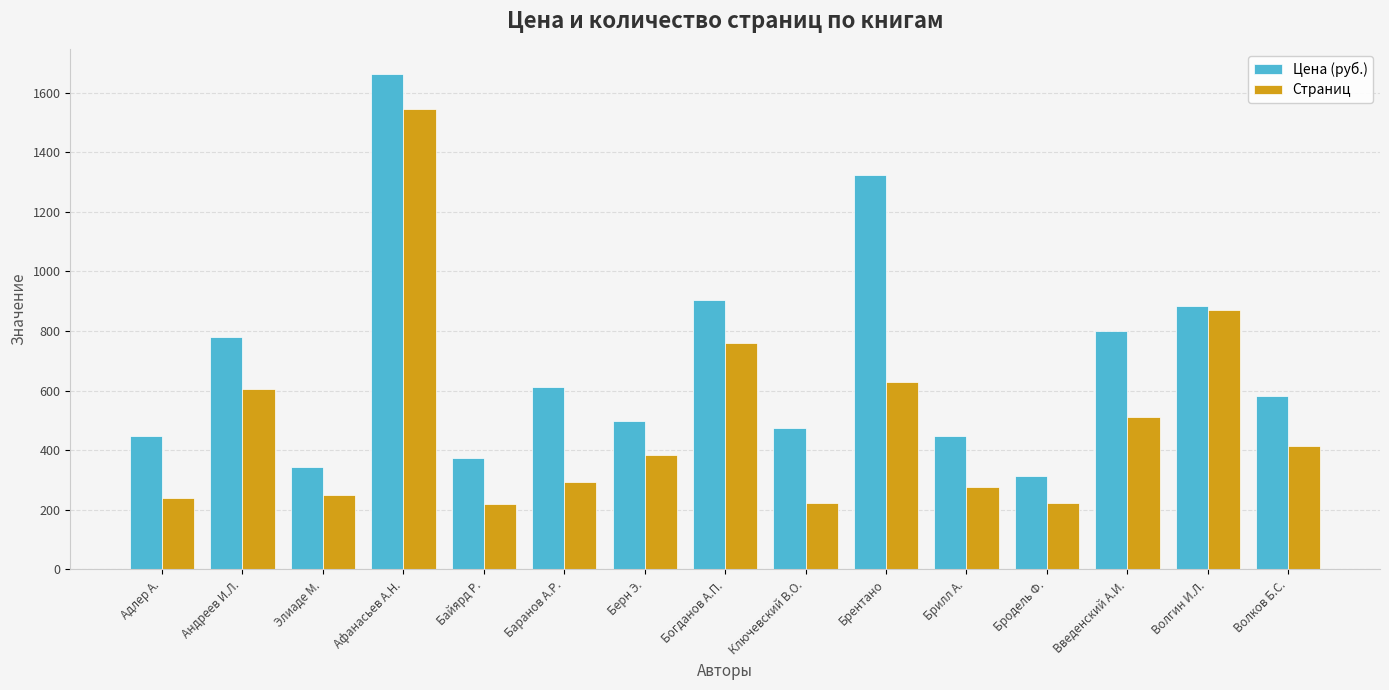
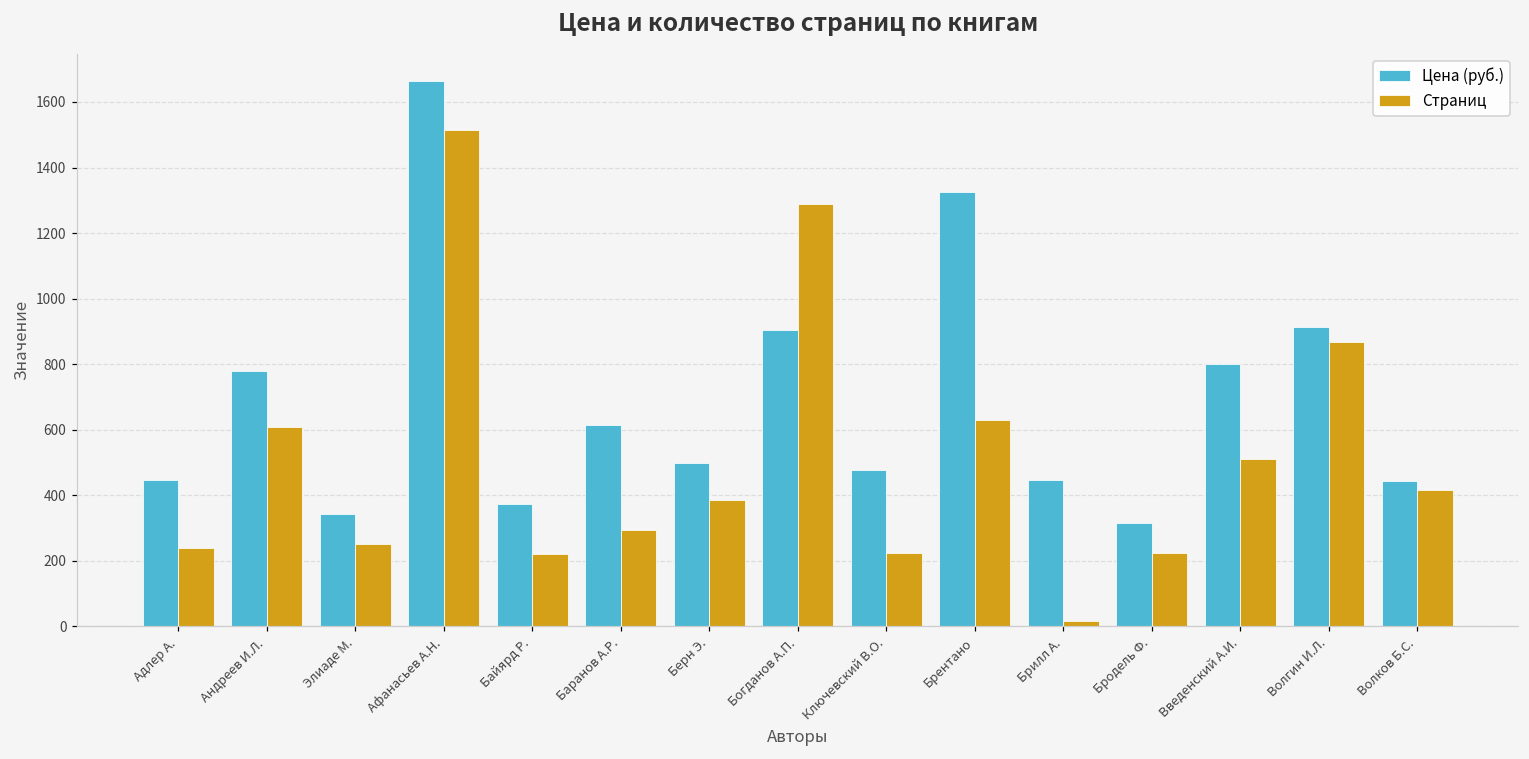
  {
    "Цена (руб.)": {
      "Адлер А.": 450,
      "Андреев И.Л.": 780,
      "Элиаде М.": 340,
      "Афанасьев А.Н.": 1660,
      "Байярд Р.": 370,
      "Баранов А.Р.": 610,
      "Берн Э.": 500,
      "Богданов А.П.": 900,
      "Ключевский В.О.": 480,
      "Брентано": 1330,
      "Брилл А.": 450,
      "Бродель Ф.": 320,
      "Введенский А.И.": 800,
-     "Волгин И.Л.": 880,
-     "Волков Б.С.": 580
+     "Волгин И.Л.": 910,
+     "Волков Б.С.": 440
    },
    "Страниц": {
      "Адлер А.": 240,
      "Андреев И.Л.": 610,
      "Элиаде М.": 250,
-     "Афанасьев А.Н.": 1550,
+     "Афанасьев А.Н.": 1510,
      "Байярд Р.": 220,
      "Баранов А.Р.": 290,
      "Берн Э.": 380,
-     "Богданов А.П.": 760,
+     "Богданов А.П.": 1290,
      "Ключевский В.О.": 220,
      "Брентано": 630,
-     "Брилл А.": 280,
+     "Брилл А.": 20,
      "Бродель Ф.": 220,
      "Введенский А.И.": 510,
      "Волгин И.Л.": 870,
      "Волков Б.С.": 420
    }
  }
